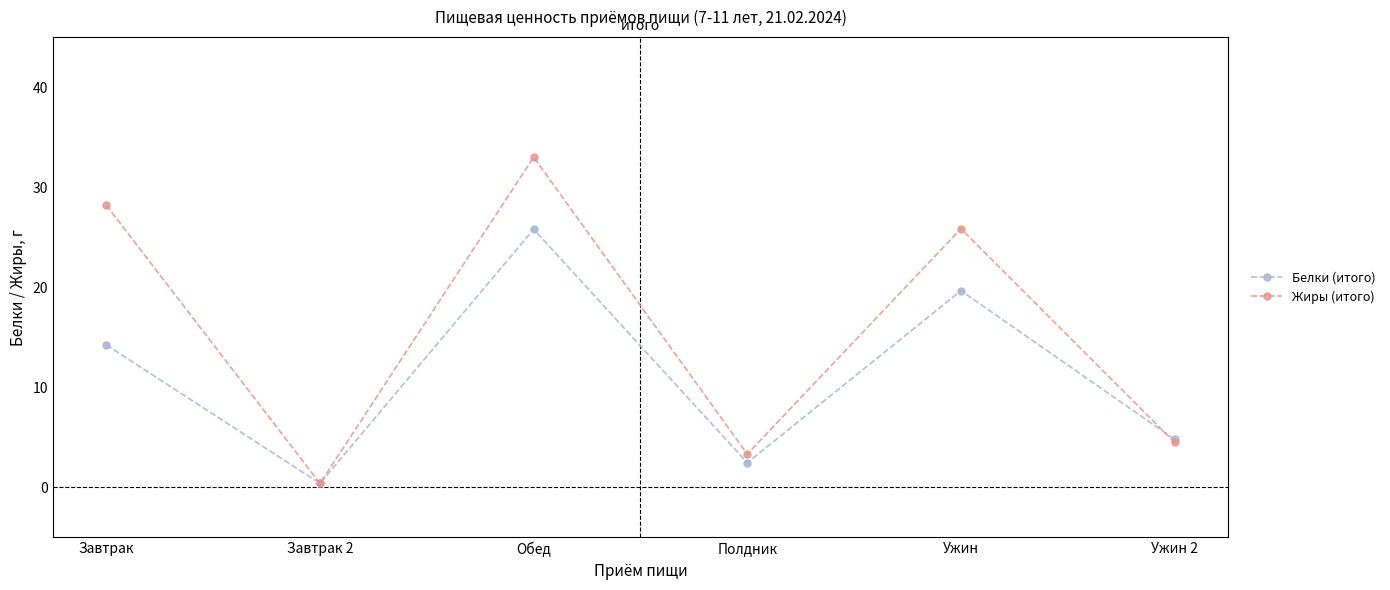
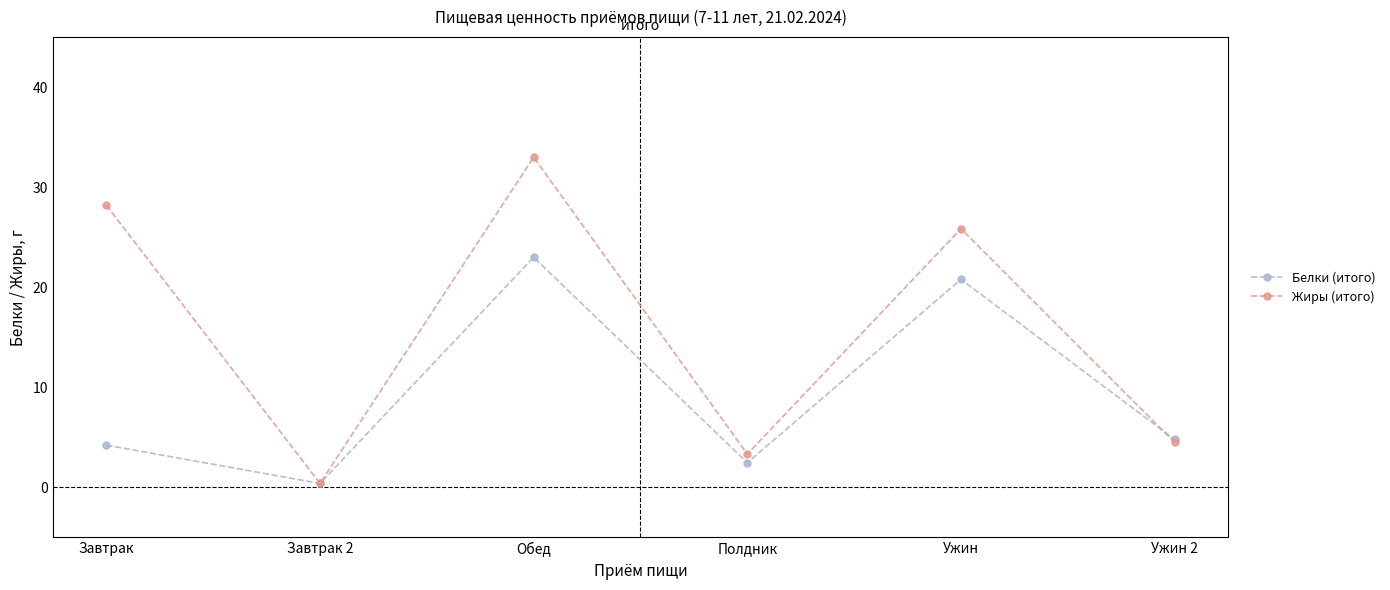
  {
    "Белки (итого)": {
-     "Завтрак": 14.2,
-     "Обед": 25.8,
+     "Завтрак": 4.2,
+     "Обед": 23.0,
      "Полдник": 2.5,
-     "Ужин": 19.7,
+     "Ужин": 20.8,
      "Ужин 2": 4.8
    },
    "Жиры (итого)": {
      "Завтрак": 28.2,
      "Обед": 33.0,
      "Полдник": 3.3,
      "Ужин": 25.9,
      "Ужин 2": 4.5
    }
  }
